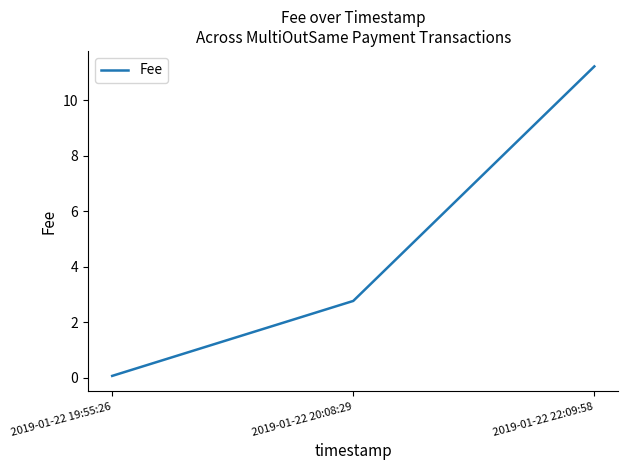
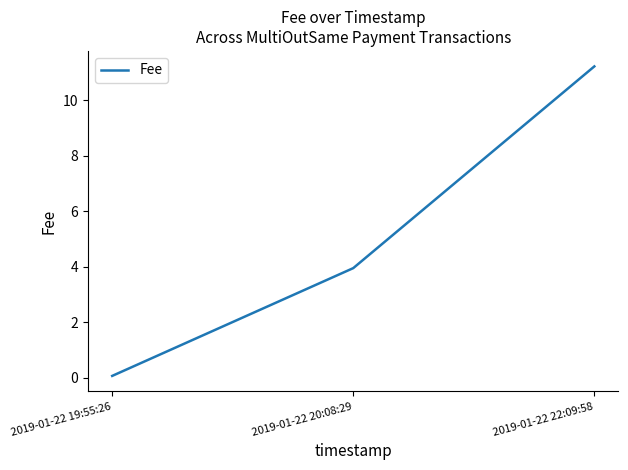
  {
    "2019-01-22 19:55:26": 0.1,
-   "2019-01-22 20:08:29": 2.8,
+   "2019-01-22 20:08:29": 3.9,
    "2019-01-22 22:09:58": 11.2
  }
